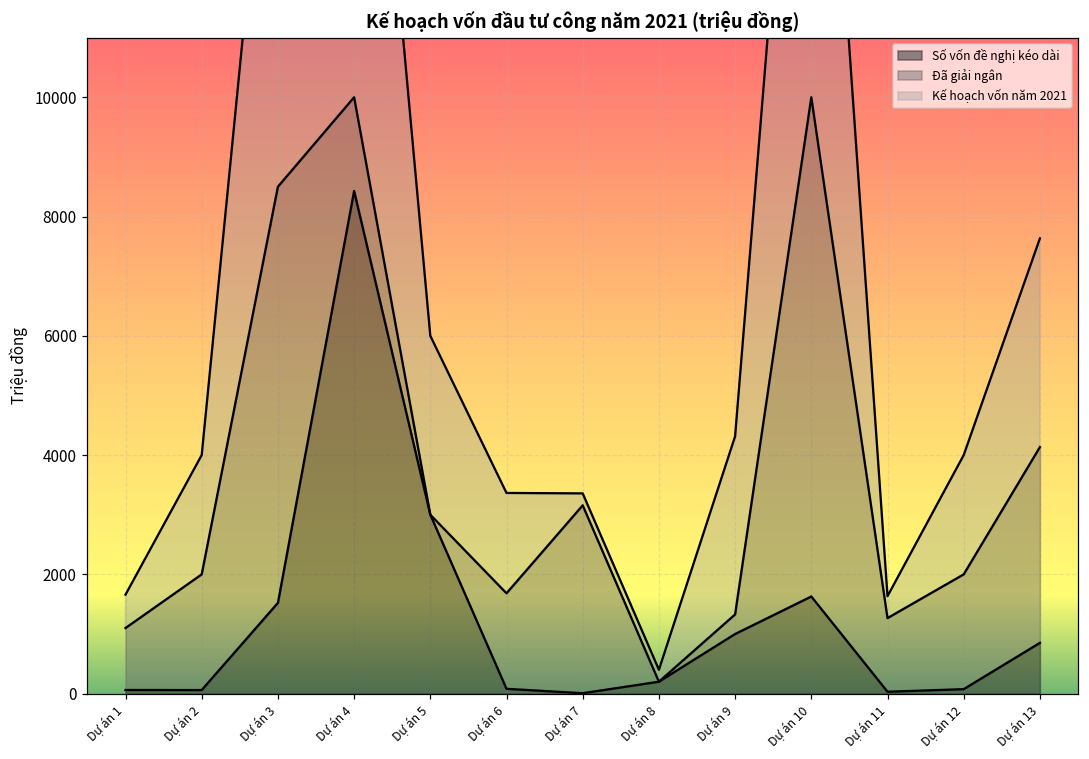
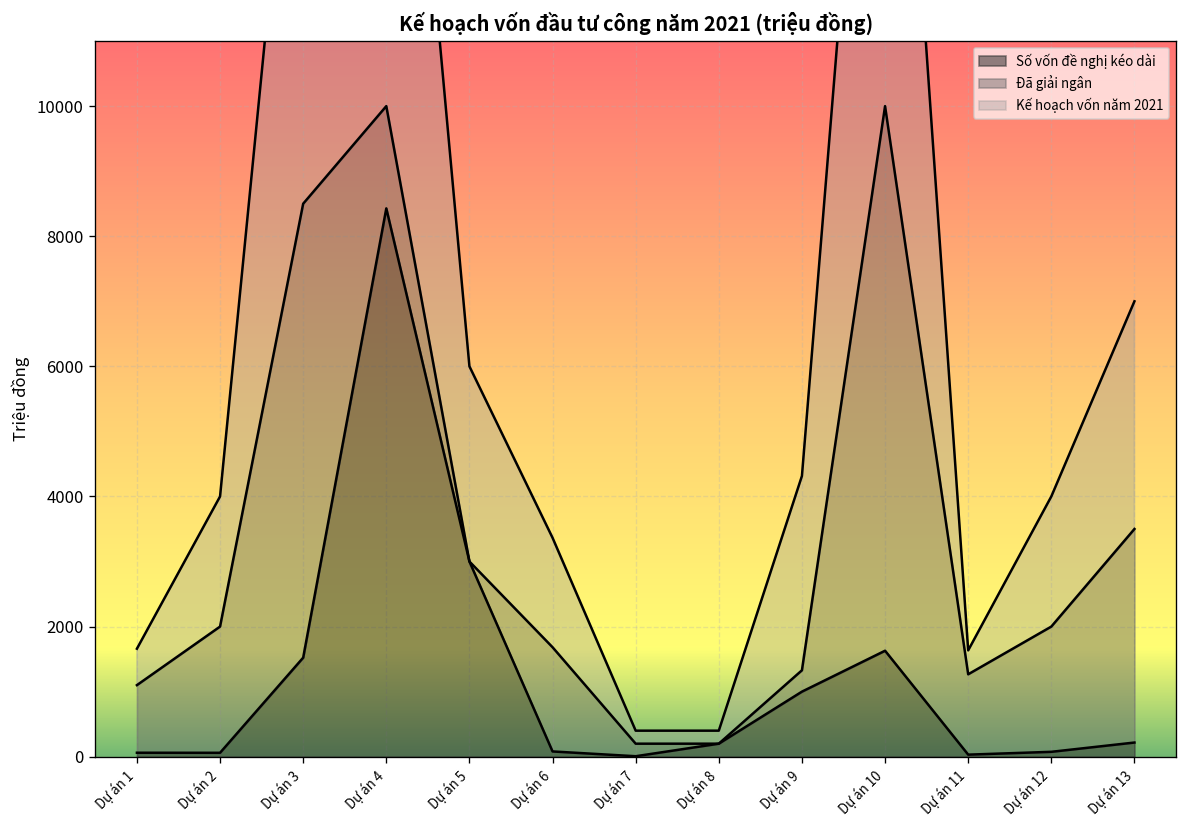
  {
    "Số vốn đề nghị kéo dài": {
      "Dự án 1": 100,
      "Dự án 2": 100,
      "Dự án 3": 1500,
      "Dự án 4": 8400,
      "Dự án 6": 100,
      "Dự án 7": 0,
      "Dự án 9": 1000,
      "Dự án 10": 1600,
      "Dự án 11": 0,
      "Dự án 12": 100,
-     "Dự án 13": 900
+     "Dự án 13": 200
    },
    "Đã giải ngân": {
      "Dự án 1": 1000,
      "Dự án 2": 1900,
      "Dự án 3": 7000,
      "Dự án 4": 1600,
      "Dự án 6": 1600,
-     "Dự án 7": 3200,
+     "Dự án 7": 200,
      "Dự án 9": 300,
      "Dự án 10": 8400,
      "Dự án 11": 1200,
      "Dự án 12": 1900,
      "Dự án 13": 3300
    },
    "Kế hoạch vốn năm 2021": {
      "Dự án 1": 600,
      "Dự án 2": 2000,
      "Dự án 5": 3000,
      "Dự án 6": 1700,
      "Dự án 7": 200,
      "Dự án 8": 200,
      "Dự án 9": 3000,
      "Dự án 11": 400,
      "Dự án 12": 2000,
      "Dự án 13": 3500
    }
  }
